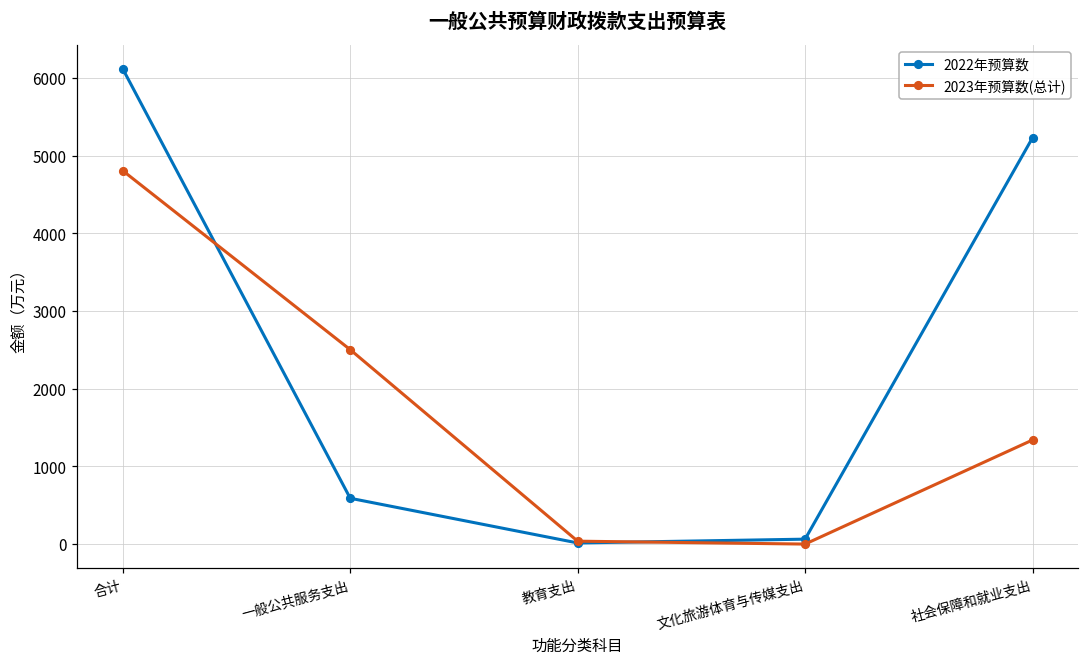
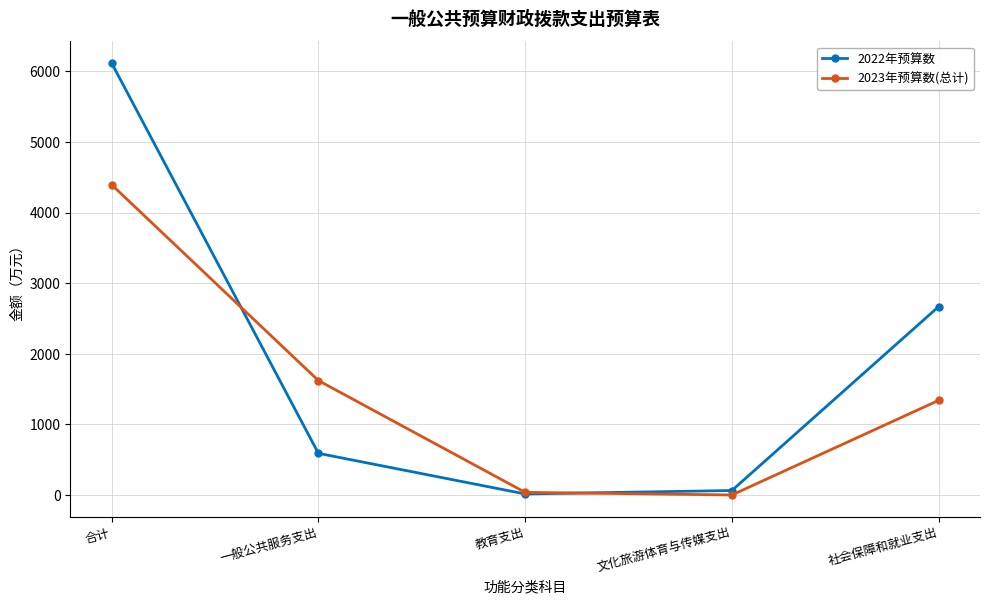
  {
    "2022年预算数": {
      "合计": 6100,
      "一般公共服务支出": 600,
      "文化旅游体育与传媒支出": 100,
-     "社会保障和就业支出": 5200
+     "社会保障和就业支出": 2700
    },
    "2023年预算数(总计)": {
-     "合计": 4800,
-     "一般公共服务支出": 2500,
+     "合计": 4400,
+     "一般公共服务支出": 1600,
      "文化旅游体育与传媒支出": 0,
      "社会保障和就业支出": 1300
    }
  }
